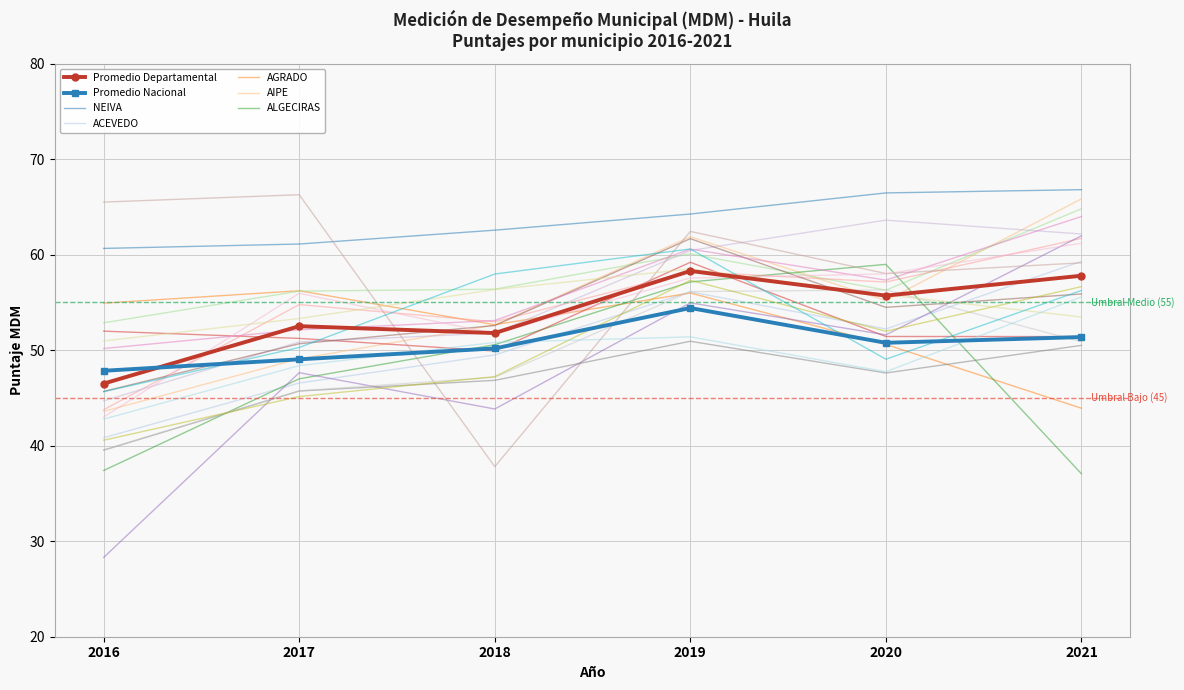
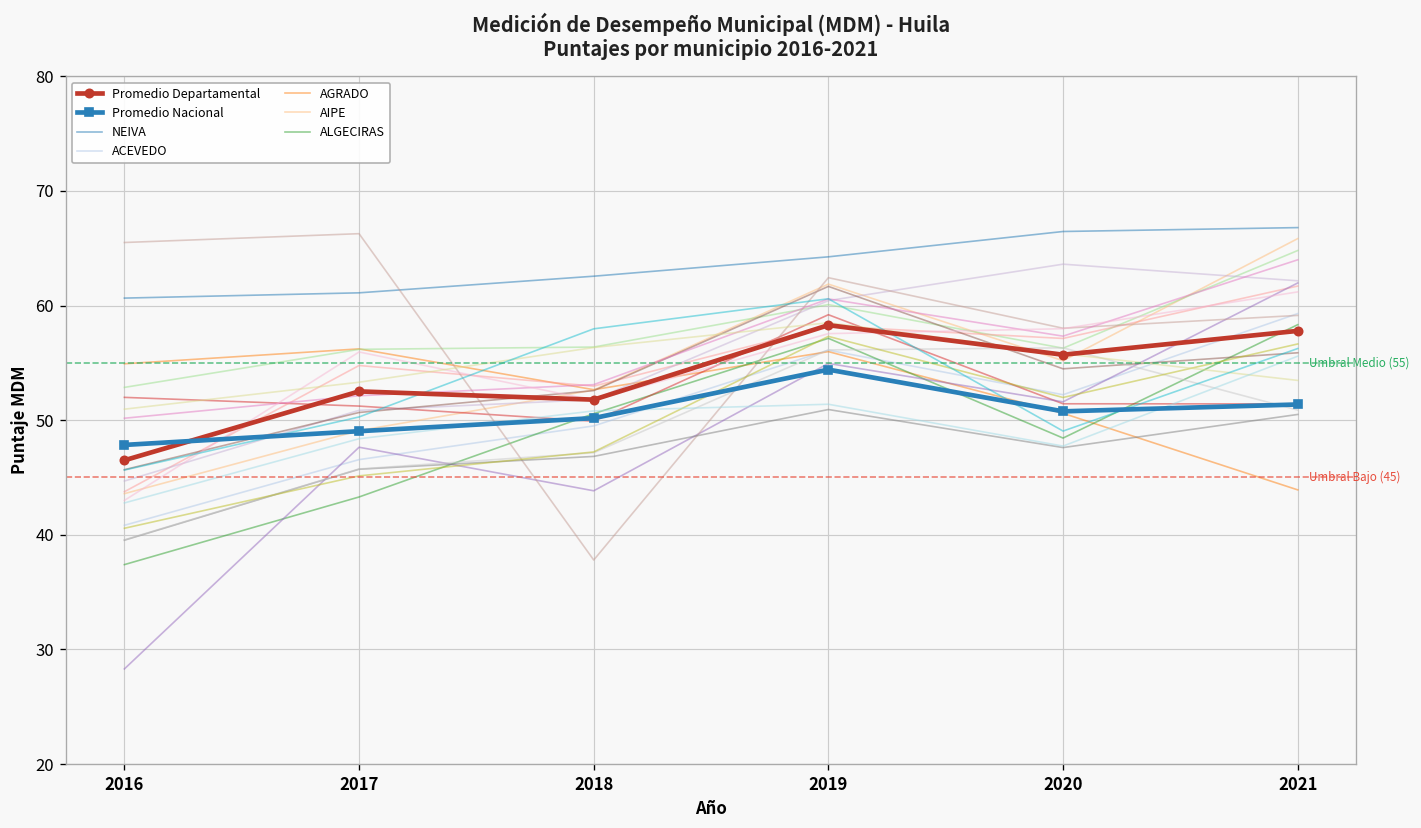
  {
    "AGRADO": {
      "2016": 55
    },
    "ALGECIRAS": {
      "2016": 37,
-     "2017": 47,
-     "2020": 59,
-     "2021": 37
+     "2017": 43,
+     "2020": 48,
+     "2021": 58
    }
  }
